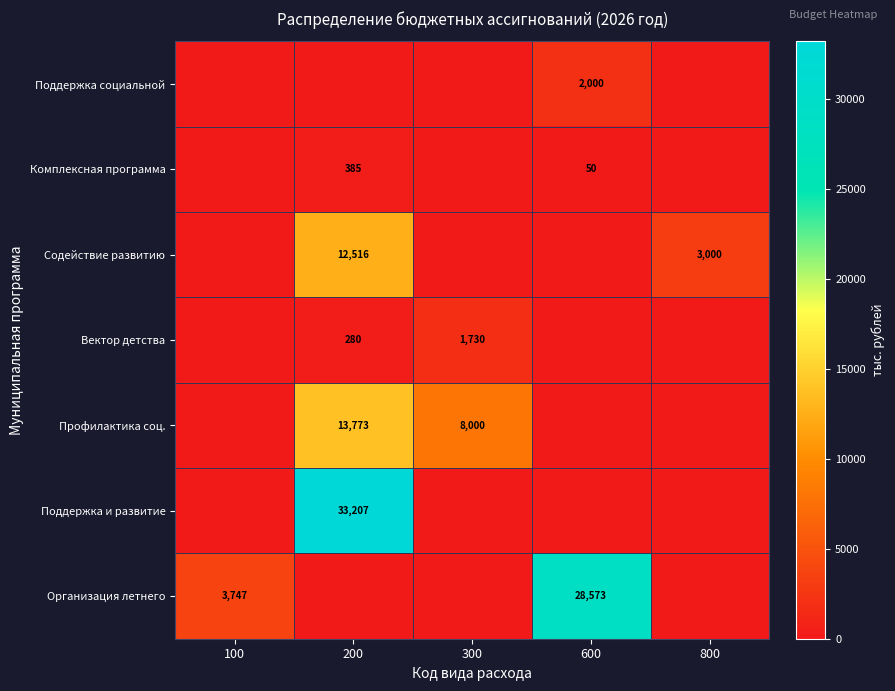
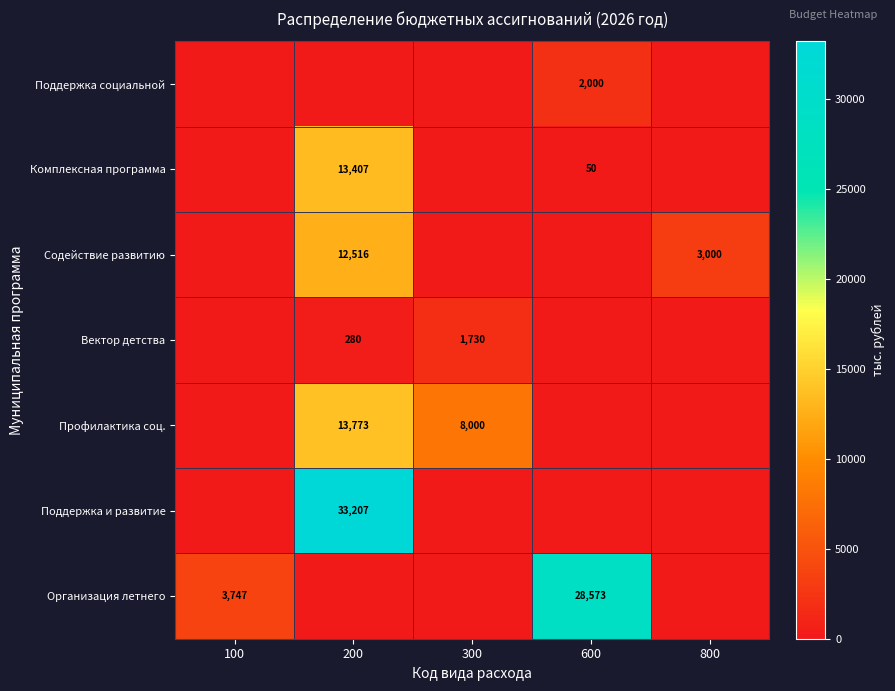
  {
    "Поддержка социальной": {
      "600": "2,000"
    },
    "Комплексная программа": {
-     "200": "385",
+     "200": "13,407",
      "600": "50"
    },
    "Содействие развитию": {
      "200": "12,516",
      "800": "3,000"
    },
    "Вектор детства": {
      "200": "280",
      "300": "1,730"
    },
    "Профилактика соц.": {
      "200": "13,773",
      "300": "8,000"
    },
    "Поддержка и развитие": {
      "200": "33,207"
    },
    "Организация летнего": {
      "100": "3,747",
      "600": "28,573"
    }
  }
